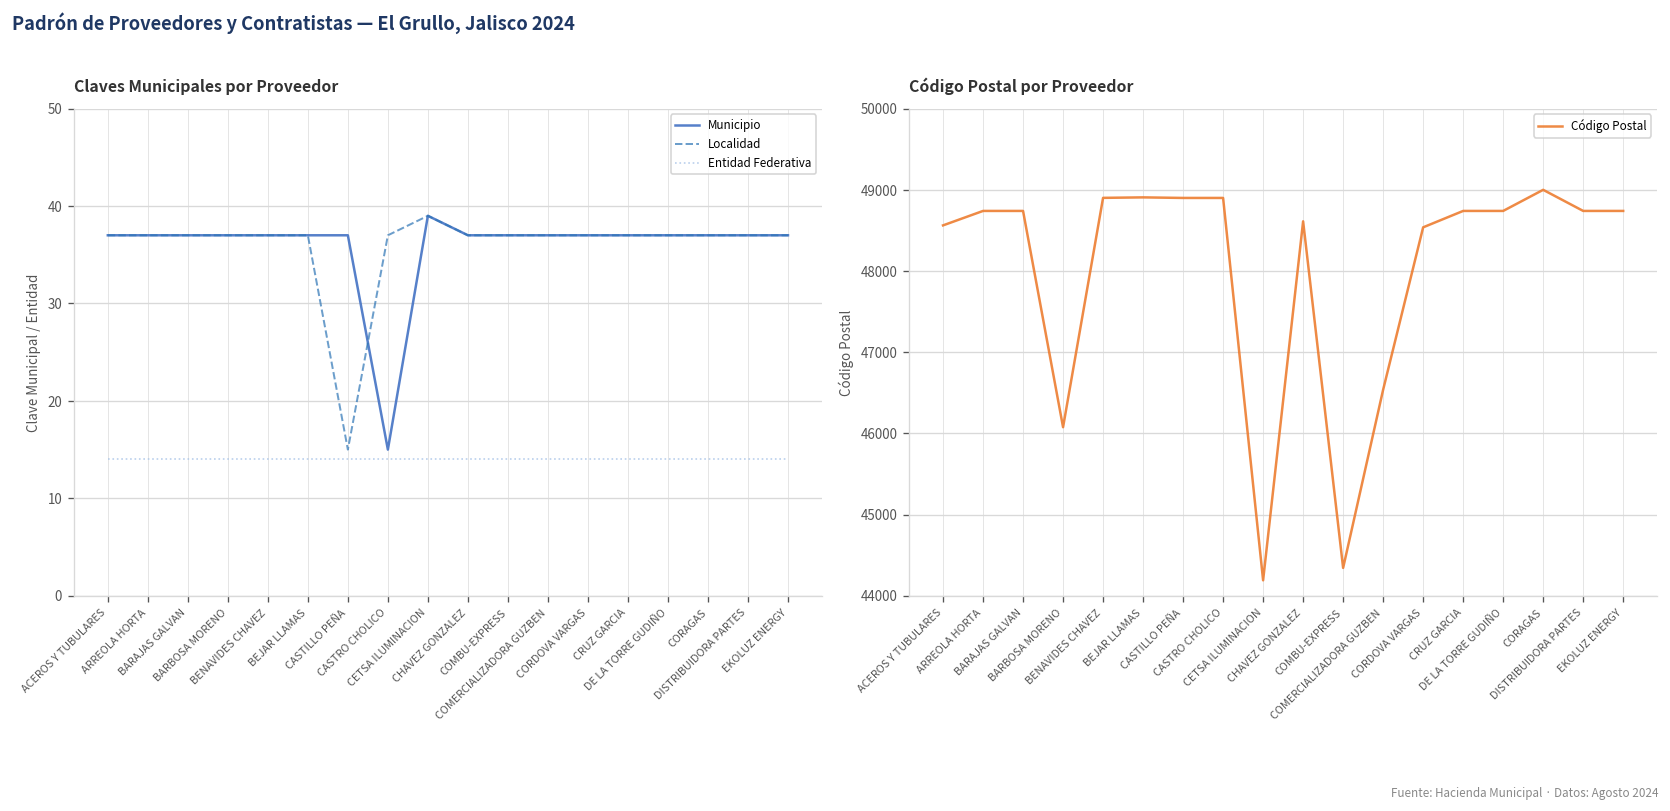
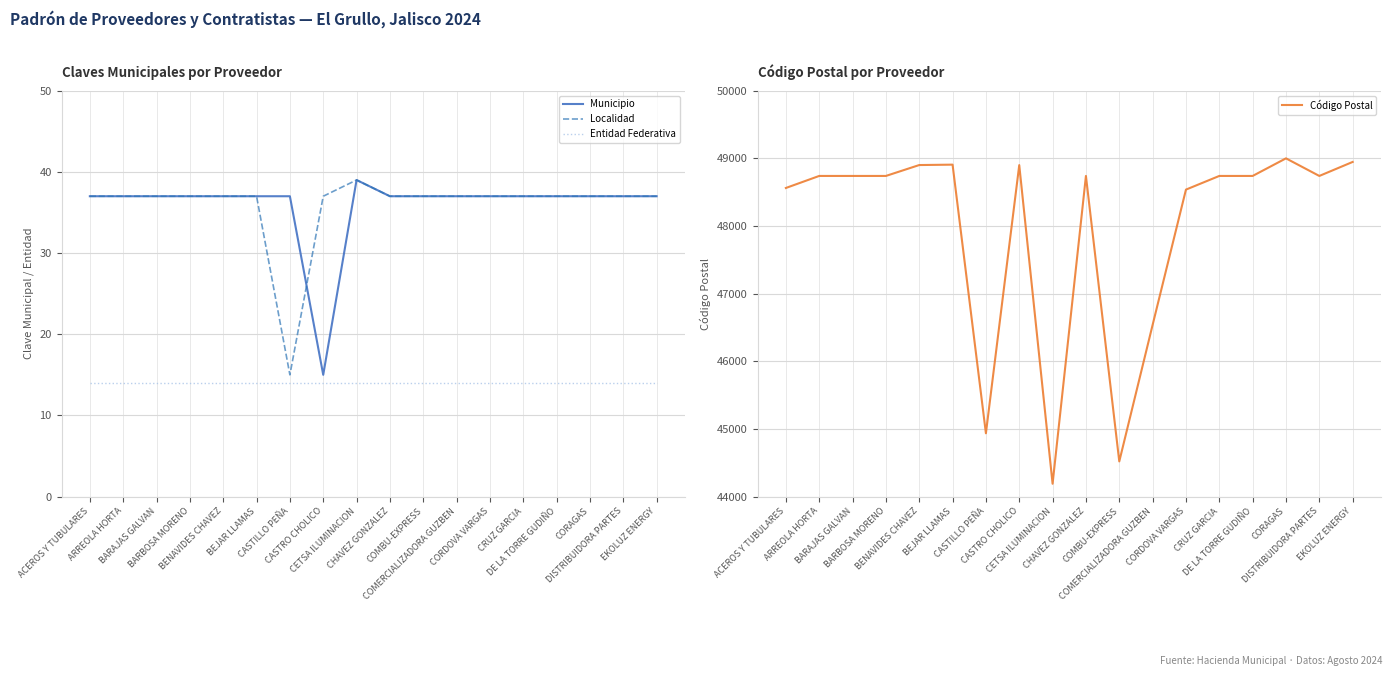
  {
    "Claves Municipales por Proveedor": {
      "Entidad Federativa": {
        "ACEROS Y TUBULARES": 14,
        "ARREOLA HORTA": 14,
        "BARAJAS GALVAN": 14,
        "BARBOSA MORENO": 14,
        "BENAVIDES CHAVEZ": 14,
        "BEJAR LLAMAS": 14,
        "CASTILLO PEÑA": 14,
        "CASTRO CHOLICO": 14,
        "CETSA ILUMINACION": 14,
        "CHAVEZ GONZALEZ": 14,
        "COMBU-EXPRESS": 14,
        "COMERCIALIZADORA GUZBEN": 14,
        "CORDOVA VARGAS": 14,
        "CRUZ GARCIA": 14,
        "DE LA TORRE GUDIÑO": 14,
        "CORAGAS": 14,
        "DISTRIBUIDORA PARTES": 14,
        "EKOLUZ ENERGY": 14
      }
    },
    "Código Postal por Proveedor": {
      "ACEROS Y TUBULARES": 48600,
      "ARREOLA HORTA": 48700,
      "BARAJAS GALVAN": 48700,
-     "BARBOSA MORENO": 46100,
+     "BARBOSA MORENO": 48700,
      "BENAVIDES CHAVEZ": 48900,
      "BEJAR LLAMAS": 48900,
-     "CASTILLO PEÑA": 48900,
+     "CASTILLO PEÑA": 44900,
      "CASTRO CHOLICO": 48900,
      "CETSA ILUMINACION": 44200,
-     "CHAVEZ GONZALEZ": 48600,
-     "COMBU-EXPRESS": 44300,
+     "CHAVEZ GONZALEZ": 48700,
+     "COMBU-EXPRESS": 44500,
      "COMERCIALIZADORA GUZBEN": 46500,
      "CORDOVA VARGAS": 48500,
      "CRUZ GARCIA": 48700,
      "DE LA TORRE GUDIÑO": 48700,
      "CORAGAS": 49000,
      "DISTRIBUIDORA PARTES": 48700,
-     "EKOLUZ ENERGY": 48700
+     "EKOLUZ ENERGY": 48900
    }
  }
